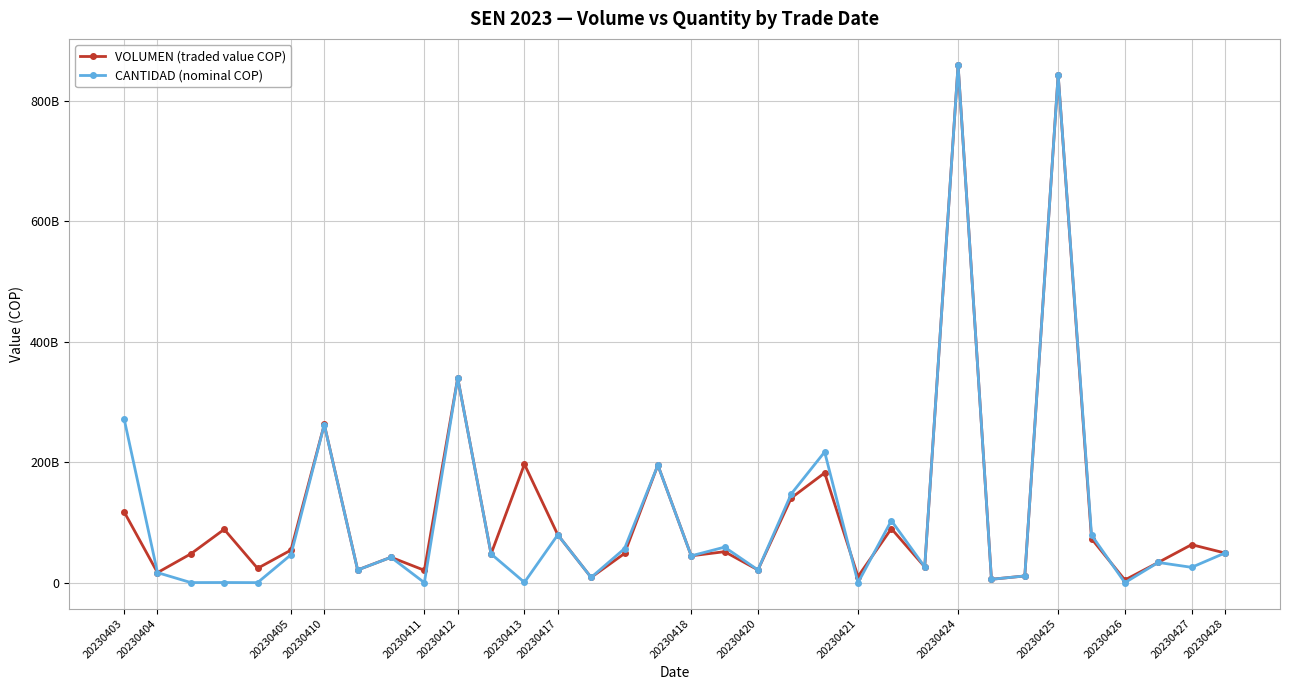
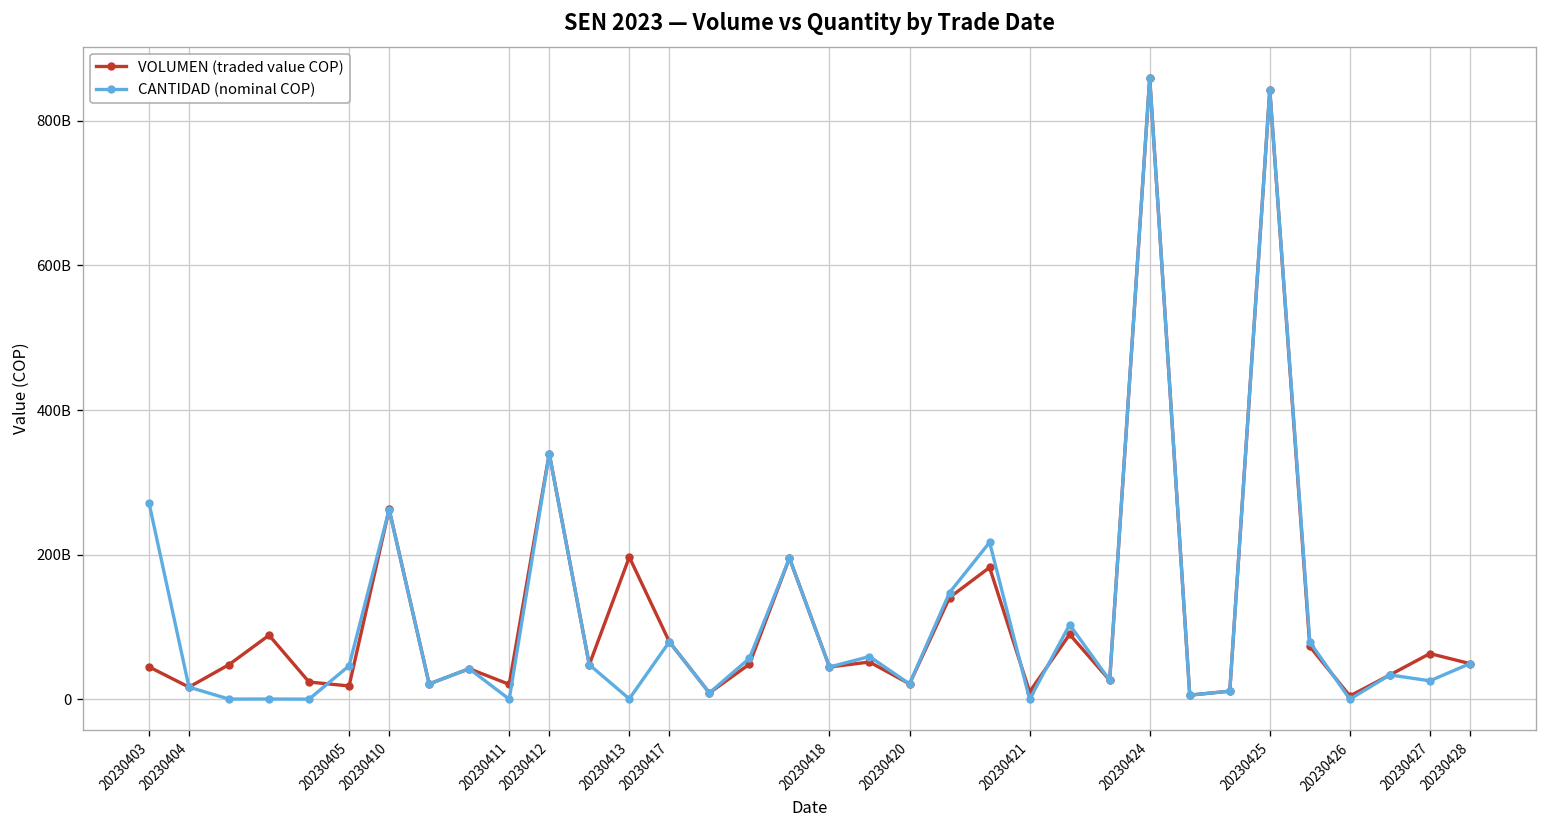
  {
    "VOLUMEN (traded value COP)": {
-     "20230403": 120000000000,
-     "20230405": 50000000000,
+     "20230403": 40000000000,
+     "20230405": 20000000000,
      "20230411": 20000000000,
      "20230413": 200000000000,
      "20230427": 60000000000
    },
    "CANTIDAD (nominal COP)": {
      "20230403": 270000000000,
      "20230405": 50000000000,
      "20230411": 0,
      "20230413": 0,
      "20230427": 30000000000
    }
  }
